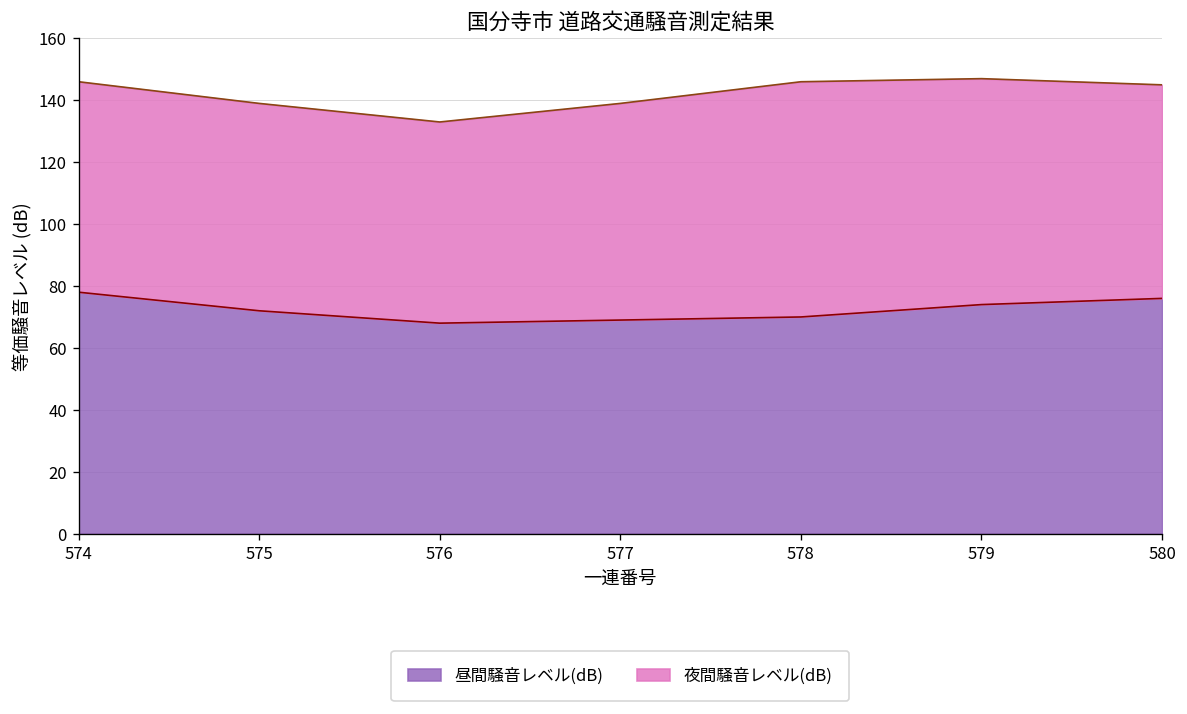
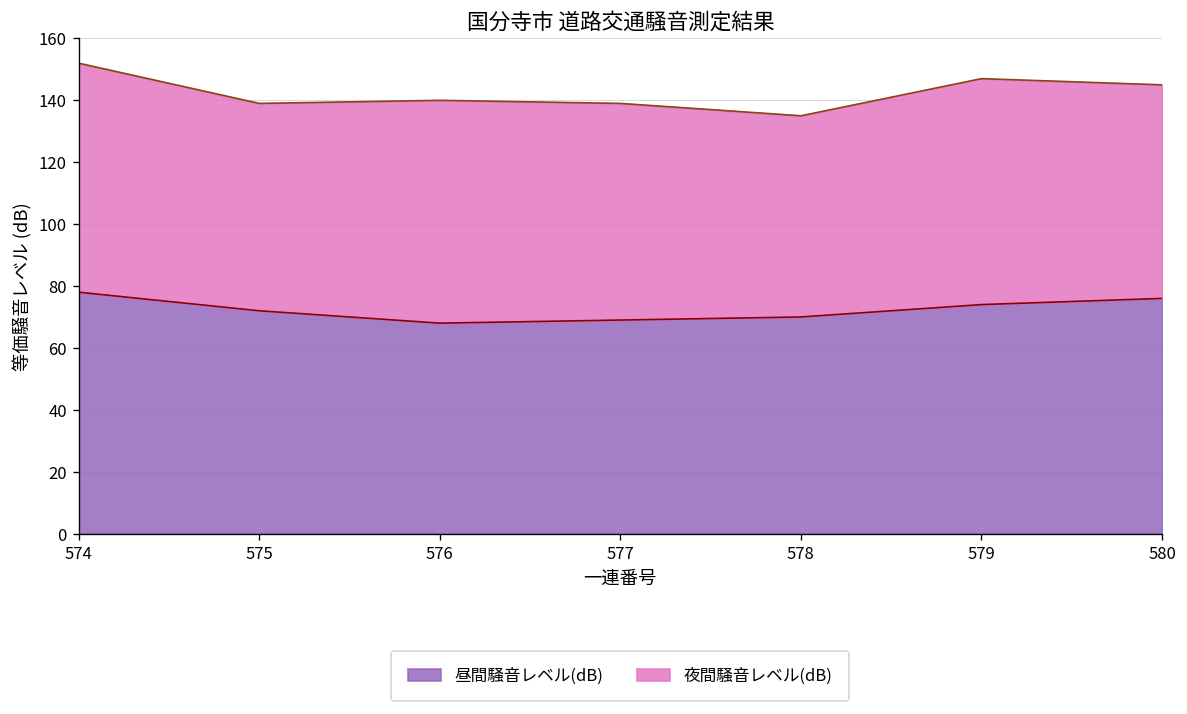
  {
    "昼間騒音レベル(dB)": {
      "574": 78,
      "575": 72,
      "576": 68,
      "577": 69,
      "578": 70,
      "579": 74,
      "580": 76
    },
    "夜間騒音レベル(dB)": {
-     "574": 68,
+     "574": 74,
      "575": 67,
-     "576": 65,
+     "576": 72,
      "577": 70,
-     "578": 76,
+     "578": 65,
      "579": 73,
      "580": 69
    }
  }
